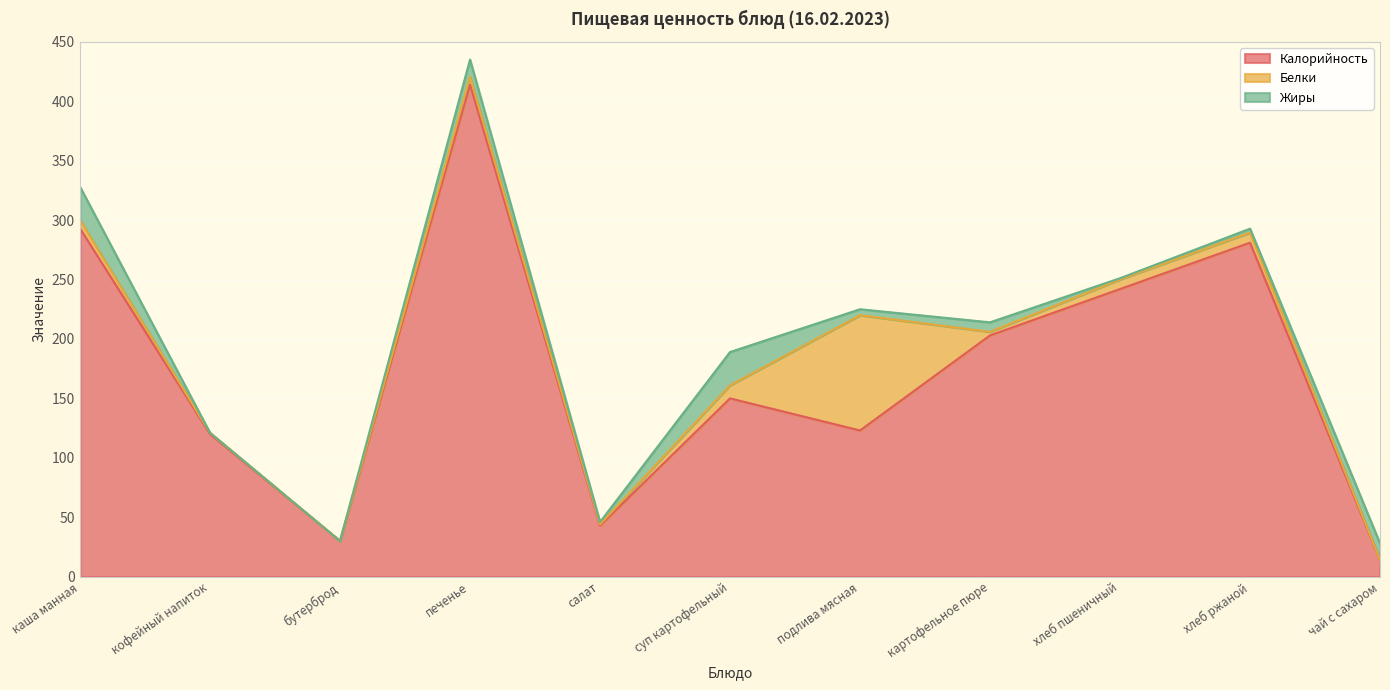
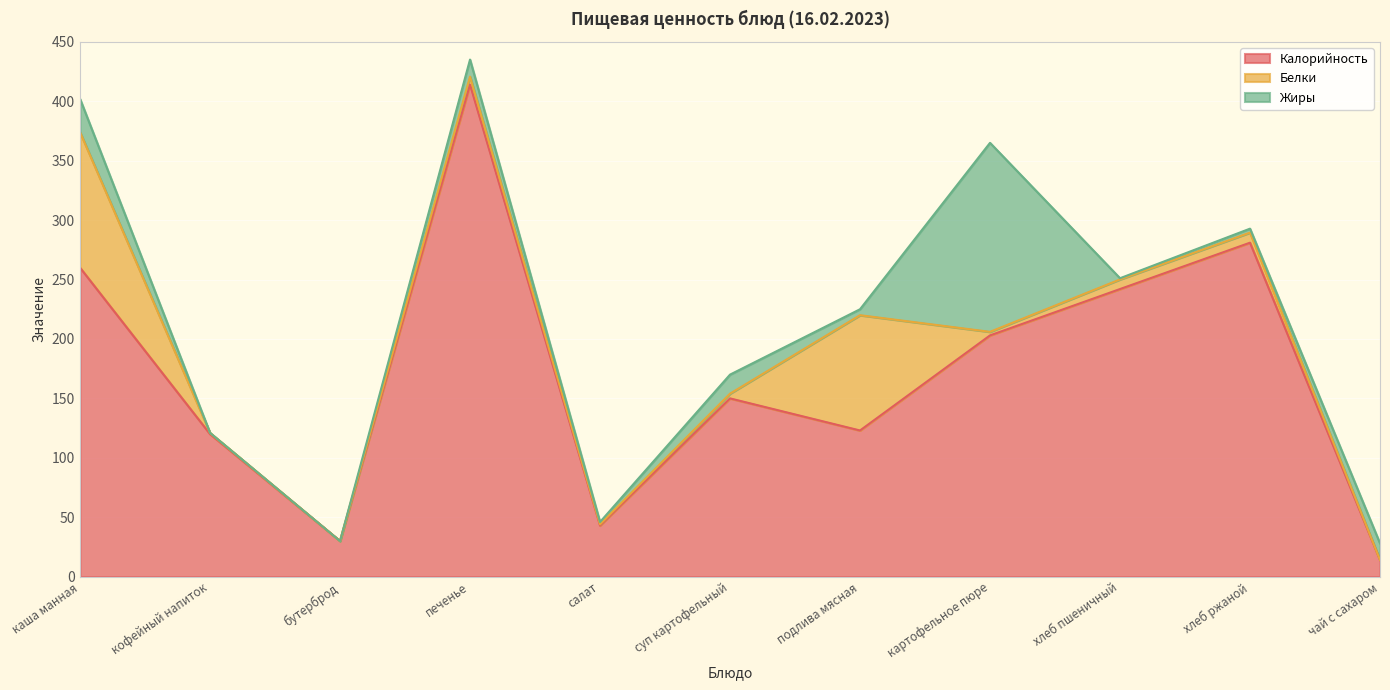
  {
    "Калорийность": {
-     "каша манная": 293,
+     "каша манная": 260,
      "печенье": 414,
      "суп картофельный": 150,
      "подлива мясная": 123,
      "картофельное пюре": 203,
      "хлеб пшеничный": 242,
      "хлеб ржаной": 281
    },
    "Белки": {
-     "каша манная": 7,
+     "каша манная": 114,
      "печенье": 7,
-     "суп картофельный": 11,
+     "суп картофельный": 4,
      "подлива мясная": 97,
      "картофельное пюре": 3,
      "хлеб ржаной": 9
    },
    "Жиры": {
      "каша манная": 28,
      "печенье": 14,
-     "суп картофельный": 28,
+     "суп картофельный": 16,
      "подлива мясная": 5,
-     "картофельное пюре": 8,
+     "картофельное пюре": 159,
      "хлеб ржаной": 3,
      "чай с сахаром": 14
    }
  }
